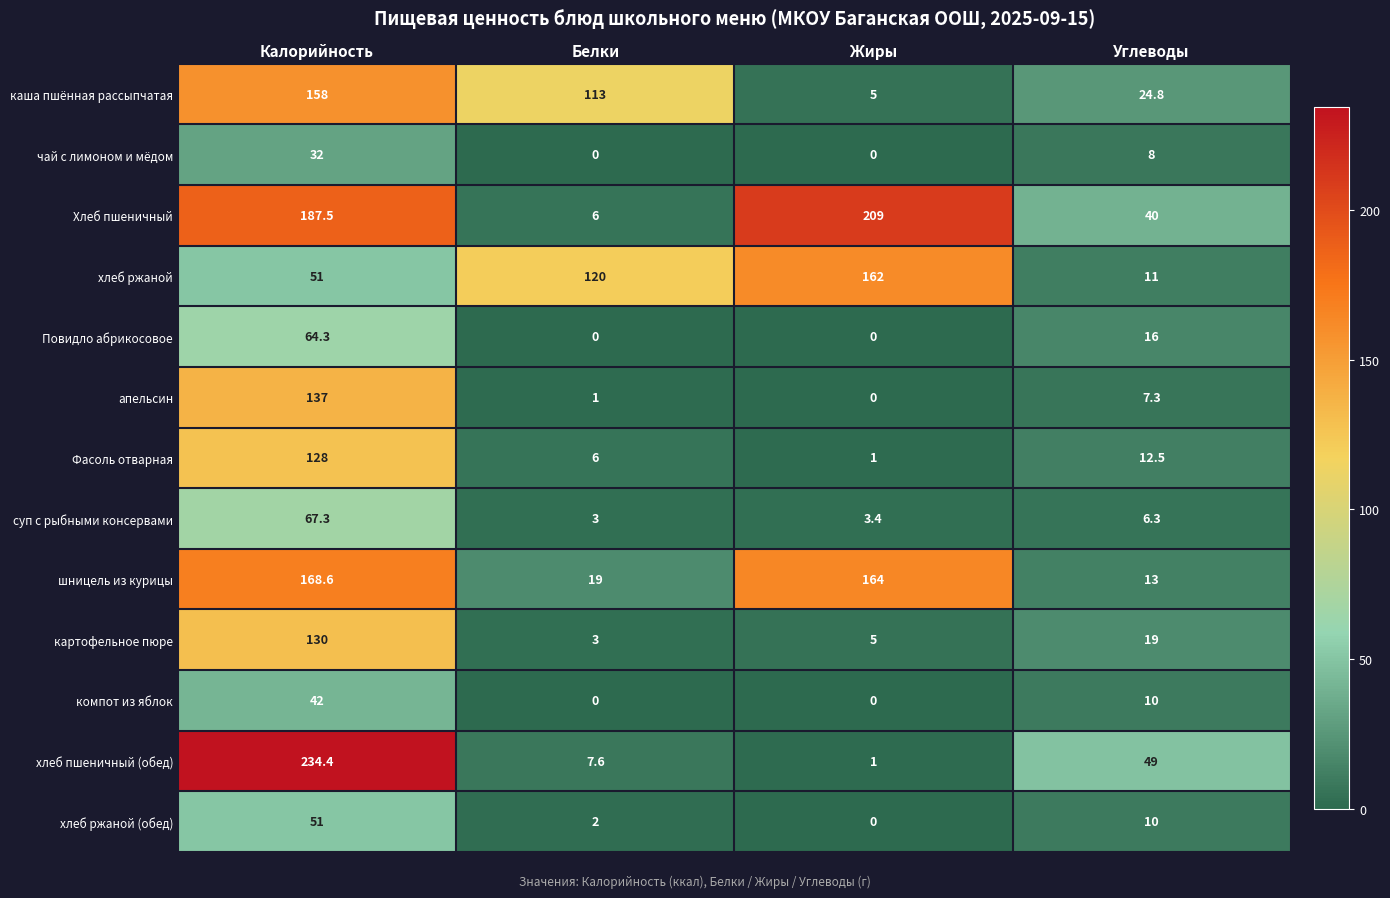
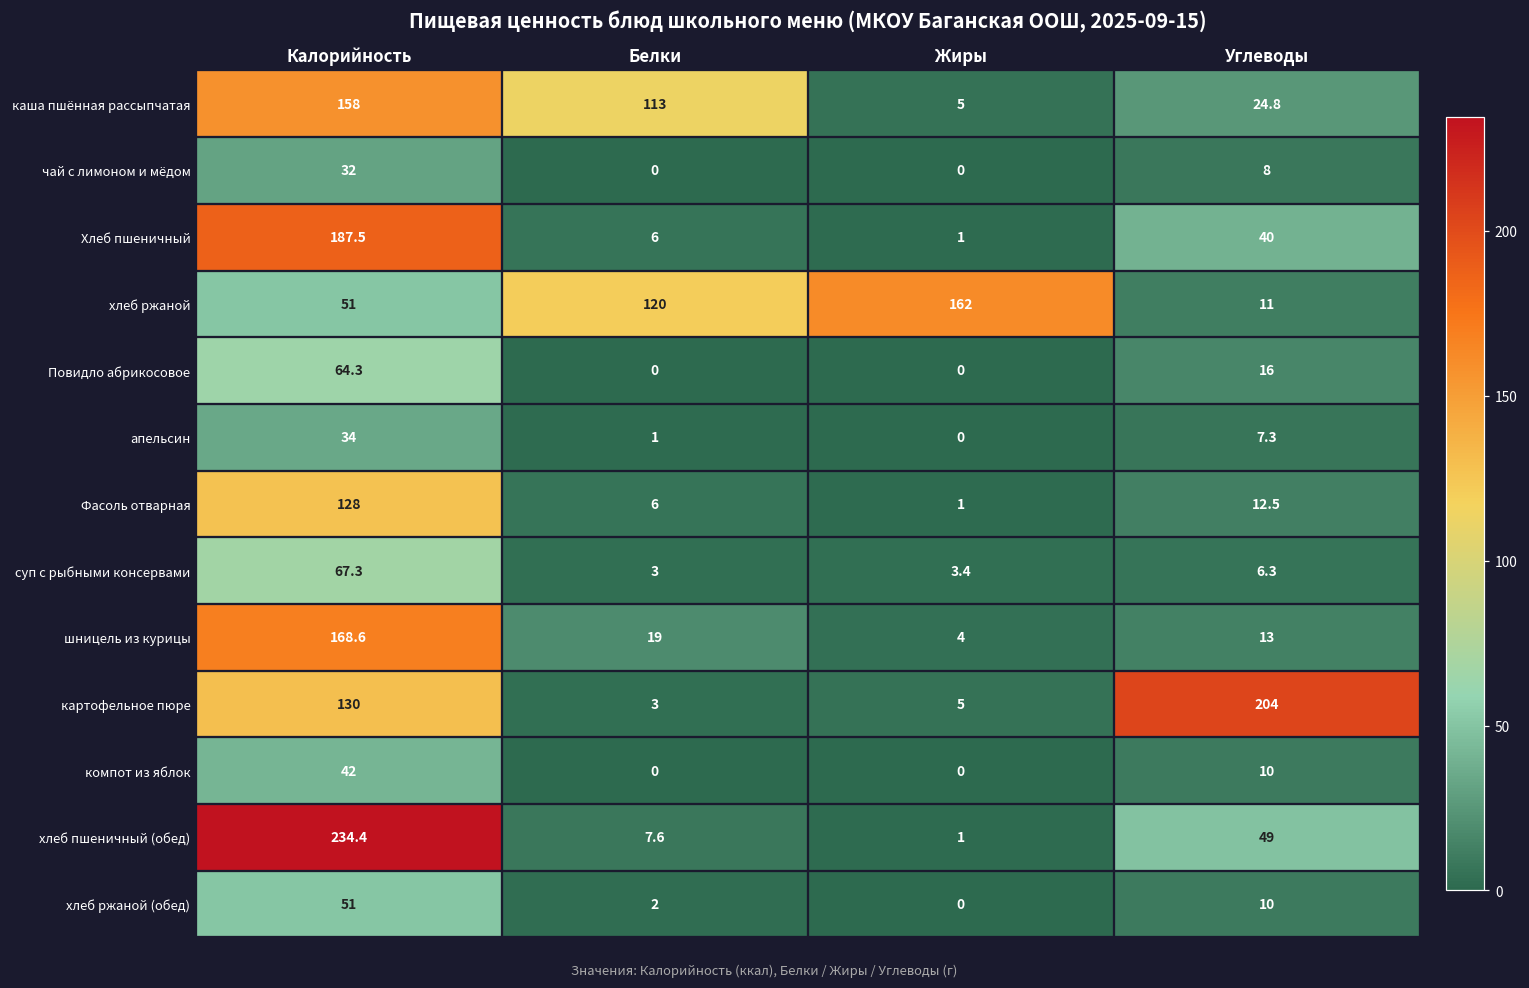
  {
    "каша пшённая рассыпчатая": {
      "Калорийность": 158,
      "Белки": 113,
      "Жиры": 5,
      "Углеводы": 24.8
    },
    "чай с лимоном и мёдом": {
      "Калорийность": 32,
      "Белки": 0,
      "Жиры": 0,
      "Углеводы": 8
    },
    "Хлеб пшеничный": {
      "Калорийность": 187.5,
      "Белки": 6,
-     "Жиры": 209,
+     "Жиры": 1,
      "Углеводы": 40
    },
    "хлеб ржаной": {
      "Калорийность": 51,
      "Белки": 120,
      "Жиры": 162,
      "Углеводы": 11
    },
    "Повидло абрикосовое": {
      "Калорийность": 64.3,
      "Белки": 0,
      "Жиры": 0,
      "Углеводы": 16
    },
    "апельсин": {
-     "Калорийность": 137,
+     "Калорийность": 34,
      "Белки": 1,
      "Жиры": 0,
      "Углеводы": 7.3
    },
    "Фасоль отварная": {
      "Калорийность": 128,
      "Белки": 6,
      "Жиры": 1,
      "Углеводы": 12.5
    },
    "суп с рыбными консервами": {
      "Калорийность": 67.3,
      "Белки": 3,
      "Жиры": 3.4,
      "Углеводы": 6.3
    },
    "шницель из курицы": {
      "Калорийность": 168.6,
      "Белки": 19,
-     "Жиры": 164,
+     "Жиры": 4,
      "Углеводы": 13
    },
    "картофельное пюре": {
      "Калорийность": 130,
      "Белки": 3,
      "Жиры": 5,
-     "Углеводы": 19
+     "Углеводы": 204
    },
    "компот из яблок": {
      "Калорийность": 42,
      "Белки": 0,
      "Жиры": 0,
      "Углеводы": 10
    },
    "хлеб пшеничный (обед)": {
      "Калорийность": 234.4,
      "Белки": 7.6,
      "Жиры": 1,
      "Углеводы": 49
    },
    "хлеб ржаной (обед)": {
      "Калорийность": 51,
      "Белки": 2,
      "Жиры": 0,
      "Углеводы": 10
    }
  }
